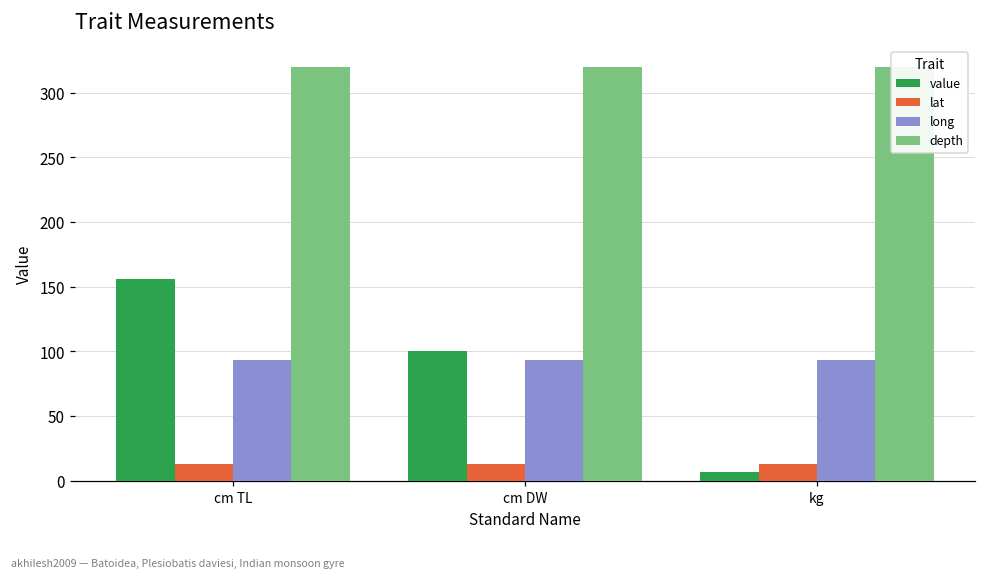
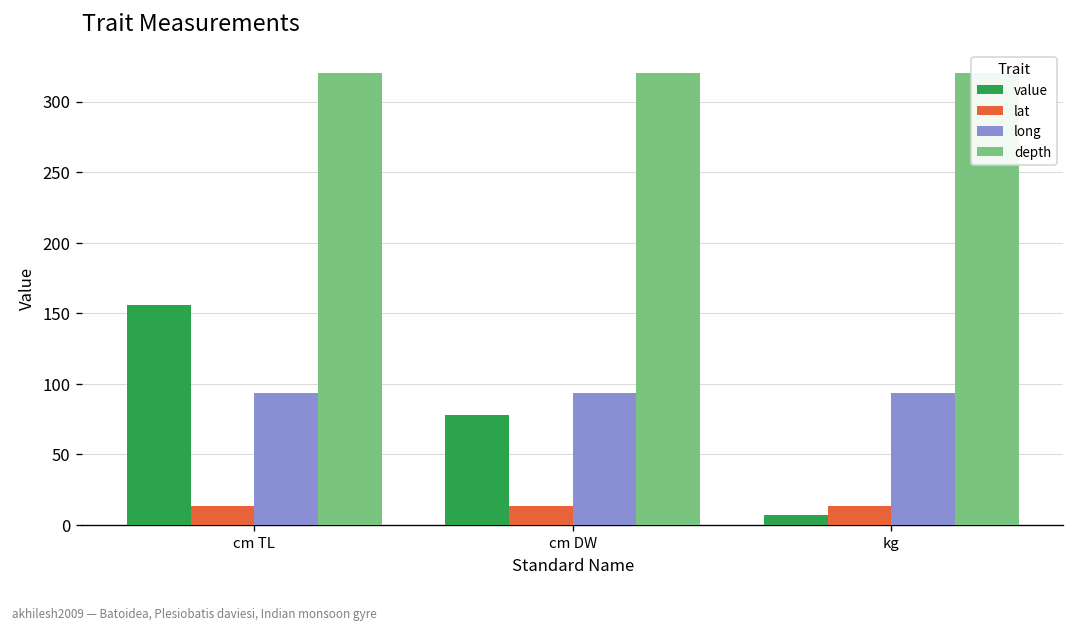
  {
    "value": {
      "cm TL": 156,
-     "cm DW": 100,
+     "cm DW": 78,
      "kg": 7
    },
    "lat": {
      "cm TL": 13,
      "cm DW": 13,
      "kg": 13
    },
    "long": {
      "cm TL": 93,
      "cm DW": 93,
      "kg": 93
    },
    "depth": {
      "cm TL": 320,
      "cm DW": 320
    }
  }
